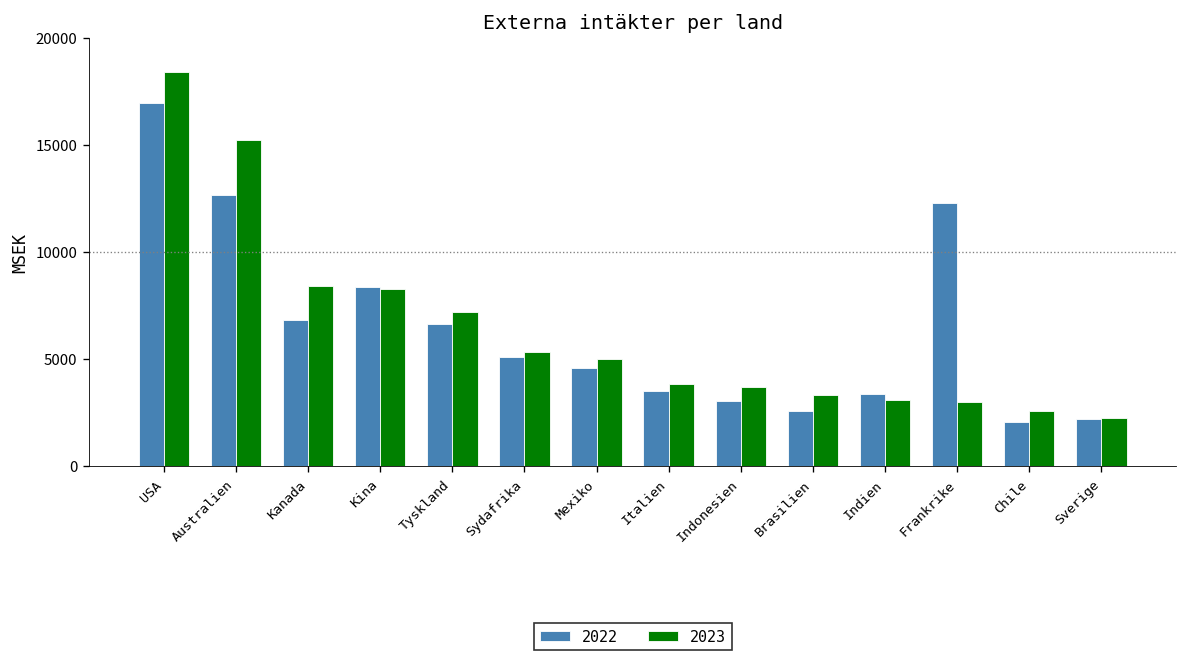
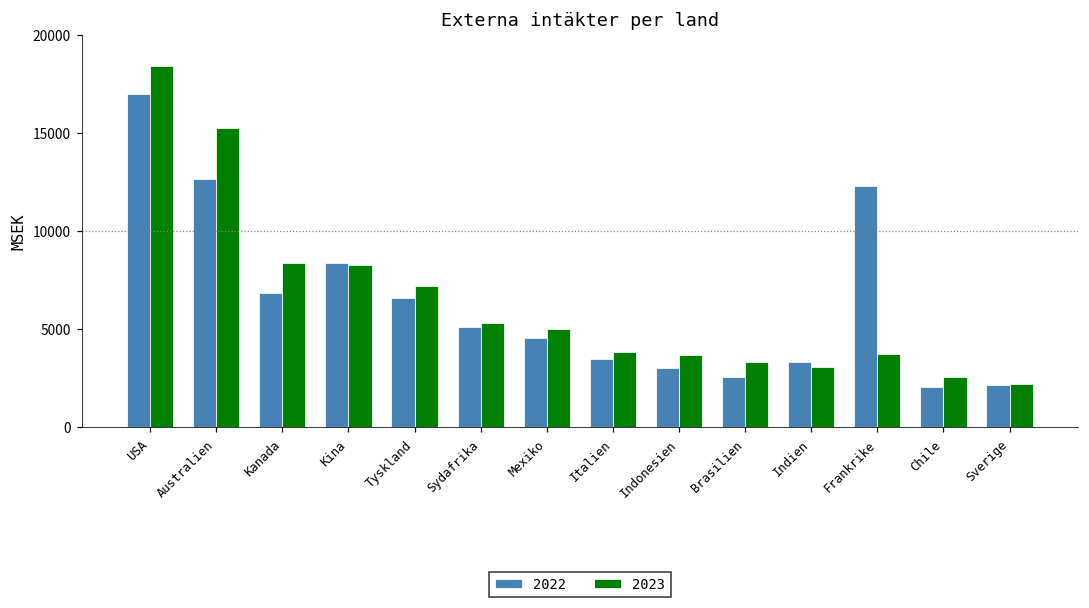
  {
    "2022": {
      "USA": 17000,
      "Australien": 12700,
      "Kanada": 6800,
      "Kina": 8400,
      "Tyskland": 6600,
      "Sydafrika": 5100,
      "Mexiko": 4600,
      "Italien": 3500,
      "Indonesien": 3000,
      "Brasilien": 2600,
      "Indien": 3400,
      "Frankrike": 12300,
      "Chile": 2000,
      "Sverige": 2200
    },
    "2023": {
      "USA": 18400,
      "Australien": 15200,
      "Kanada": 8400,
      "Kina": 8300,
      "Tyskland": 7200,
      "Sydafrika": 5300,
      "Mexiko": 5000,
      "Italien": 3900,
      "Indonesien": 3700,
      "Brasilien": 3300,
      "Indien": 3100,
-     "Frankrike": 3000,
+     "Frankrike": 3700,
      "Chile": 2600,
      "Sverige": 2200
    }
  }
